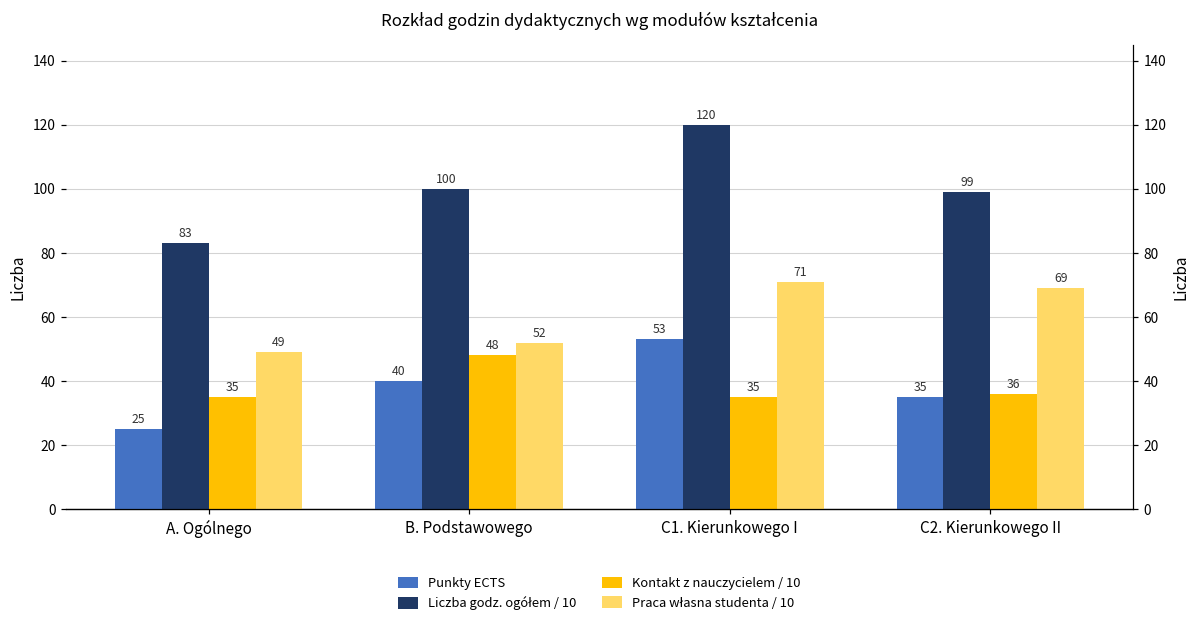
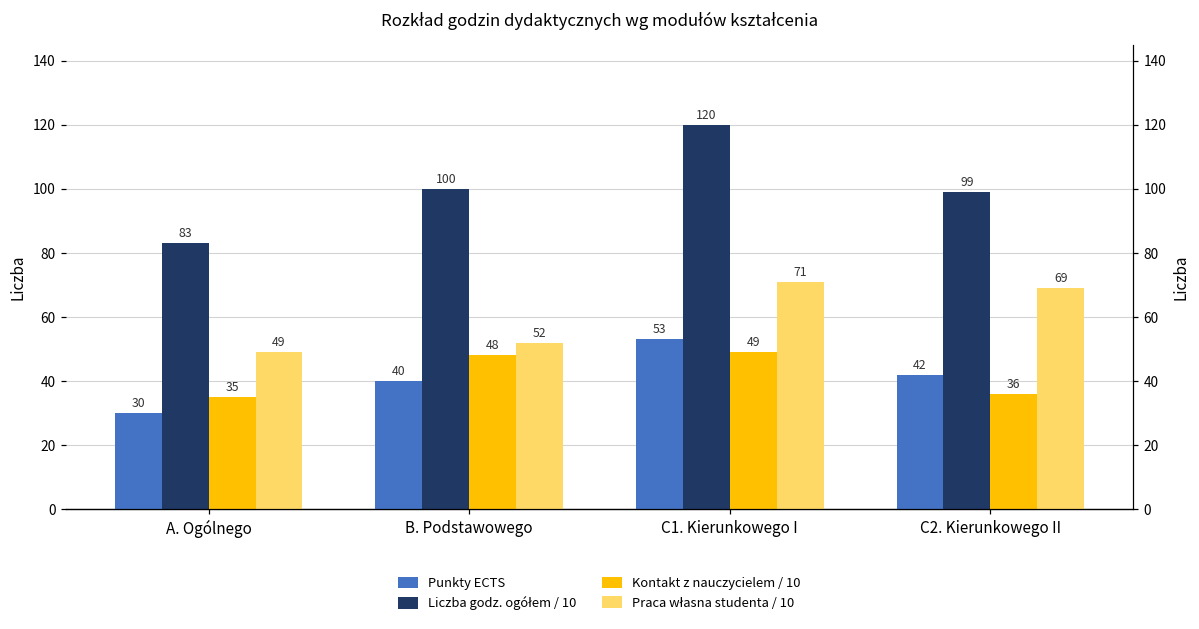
  {
    "Punkty ECTS": {
-     "A. Ogólnego": 25,
+     "A. Ogólnego": 30,
      "B. Podstawowego": 40,
      "C1. Kierunkowego I": 53,
-     "C2. Kierunkowego II": 35
+     "C2. Kierunkowego II": 42
    },
    "Liczba godz. ogółem / 10": {
      "A. Ogólnego": 83,
      "B. Podstawowego": 100,
      "C1. Kierunkowego I": 120,
      "C2. Kierunkowego II": 99
    },
    "Kontakt z nauczycielem / 10": {
      "A. Ogólnego": 35,
      "B. Podstawowego": 48,
-     "C1. Kierunkowego I": 35,
+     "C1. Kierunkowego I": 49,
      "C2. Kierunkowego II": 36
    },
    "Praca własna studenta / 10": {
      "A. Ogólnego": 49,
      "B. Podstawowego": 52,
      "C1. Kierunkowego I": 71,
      "C2. Kierunkowego II": 69
    }
  }
